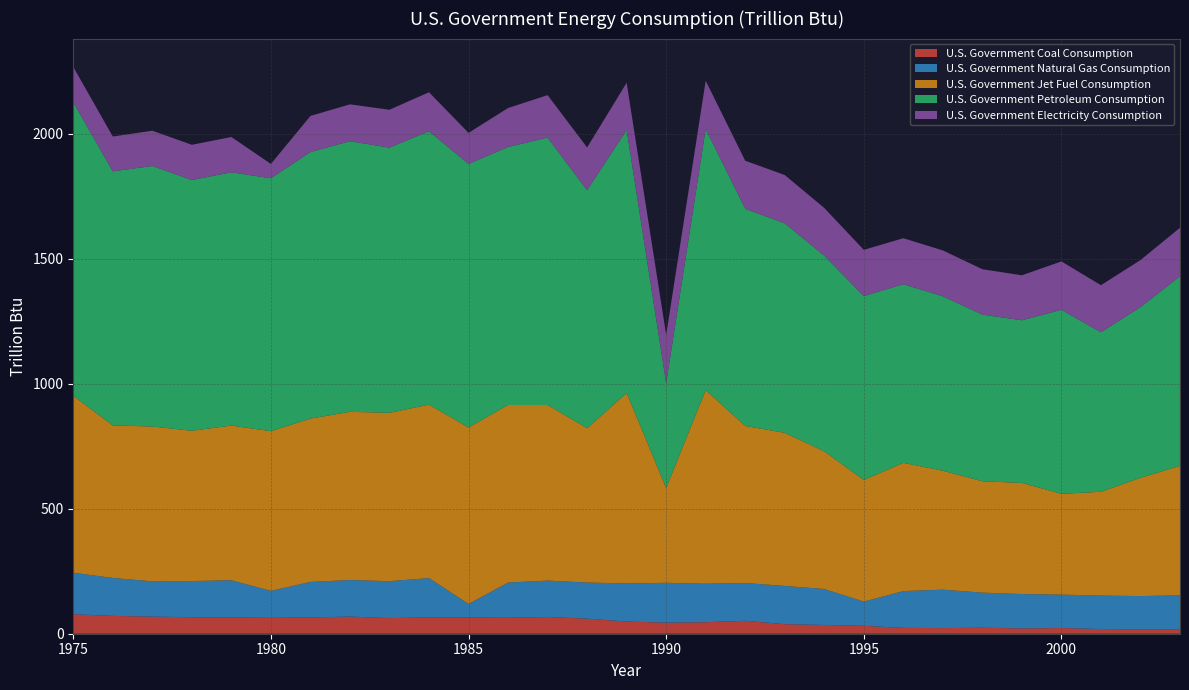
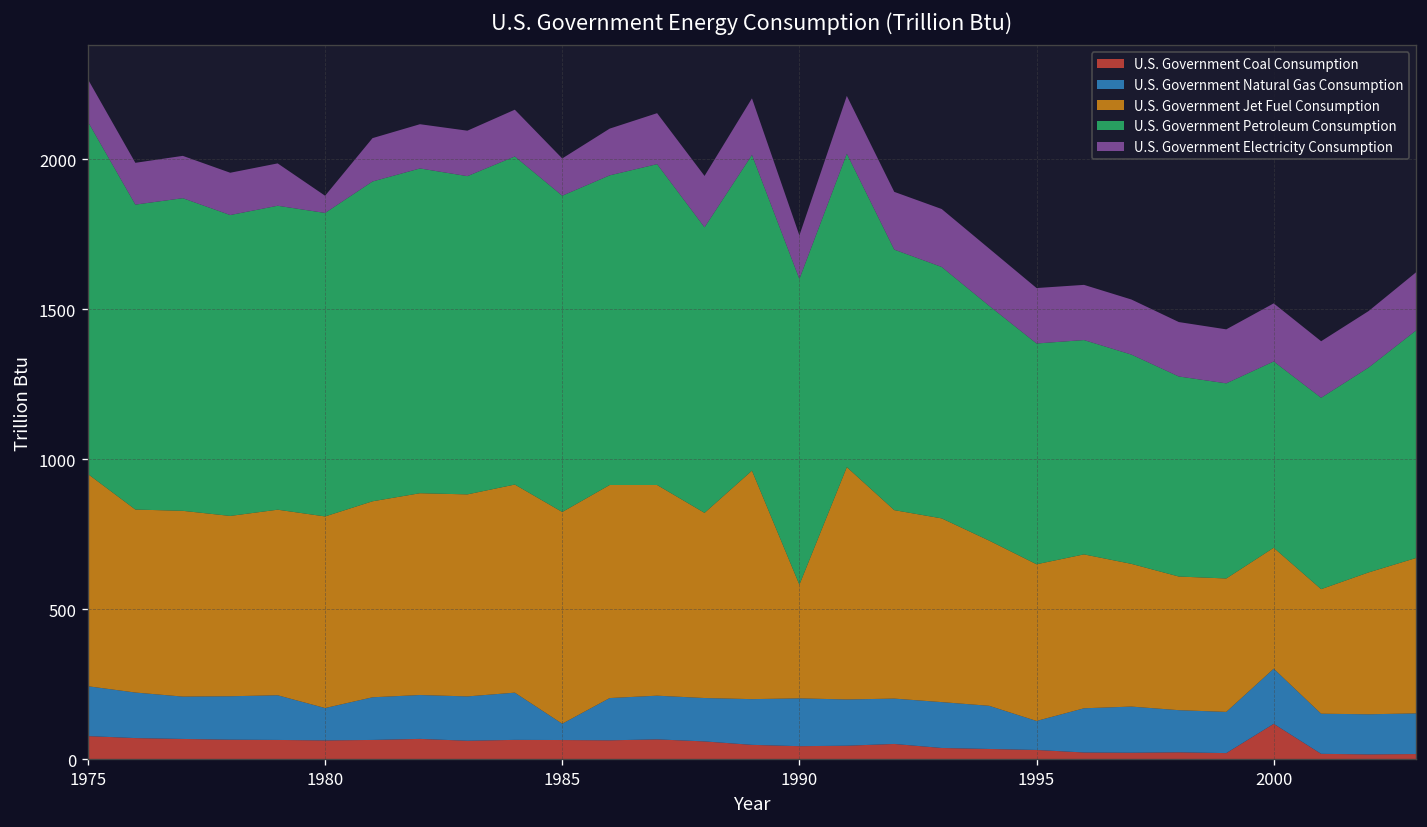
  {
    "U.S. Government Coal Consumption": {
      "1975": 80,
      "1980": 60,
      "1985": 60,
      "1990": 40,
      "1995": 30,
-     "2000": 20
+     "2000": 120
    },
    "U.S. Government Natural Gas Consumption": {
      "1975": 170,
      "1980": 110,
      "1985": 50,
      "1990": 160,
      "1995": 100,
-     "2000": 130
+     "2000": 180
    },
    "U.S. Government Jet Fuel Consumption": {
      "1975": 710,
      "1980": 640,
      "1985": 710,
      "1990": 380,
-     "1995": 490,
+     "1995": 520,
      "2000": 400
    },
    "U.S. Government Petroleum Consumption": {
      "1975": 1170,
      "1980": 1010,
      "1985": 1050,
-     "1990": 420,
+     "1990": 1020,
      "1995": 740,
-     "2000": 740
+     "2000": 620
    },
    "U.S. Government Electricity Consumption": {
      "1975": 140,
      "1980": 60,
      "1985": 120,
-     "1990": 190,
+     "1990": 150,
      "1995": 180,
      "2000": 190
    }
  }
